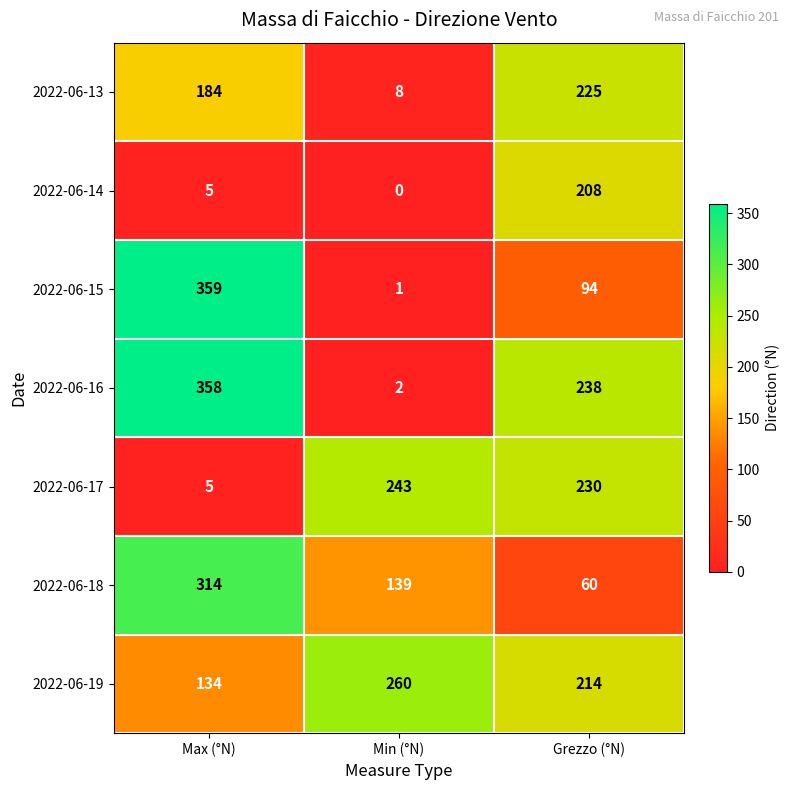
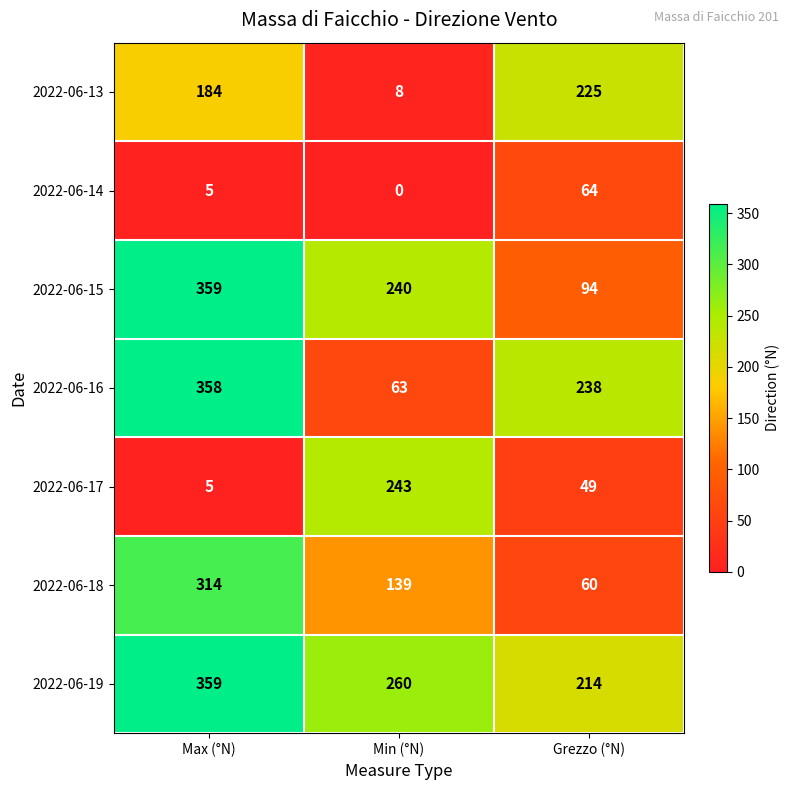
  {
    "2022-06-13": {
      "Max (°N)": 184,
      "Min (°N)": 8,
      "Grezzo (°N)": 225
    },
    "2022-06-14": {
      "Max (°N)": 5,
      "Min (°N)": 0,
-     "Grezzo (°N)": 208
+     "Grezzo (°N)": 64
    },
    "2022-06-15": {
      "Max (°N)": 359,
-     "Min (°N)": 1,
+     "Min (°N)": 240,
      "Grezzo (°N)": 94
    },
    "2022-06-16": {
      "Max (°N)": 358,
-     "Min (°N)": 2,
+     "Min (°N)": 63,
      "Grezzo (°N)": 238
    },
    "2022-06-17": {
      "Max (°N)": 5,
      "Min (°N)": 243,
-     "Grezzo (°N)": 230
+     "Grezzo (°N)": 49
    },
    "2022-06-18": {
      "Max (°N)": 314,
      "Min (°N)": 139,
      "Grezzo (°N)": 60
    },
    "2022-06-19": {
-     "Max (°N)": 134,
+     "Max (°N)": 359,
      "Min (°N)": 260,
      "Grezzo (°N)": 214
    }
  }
